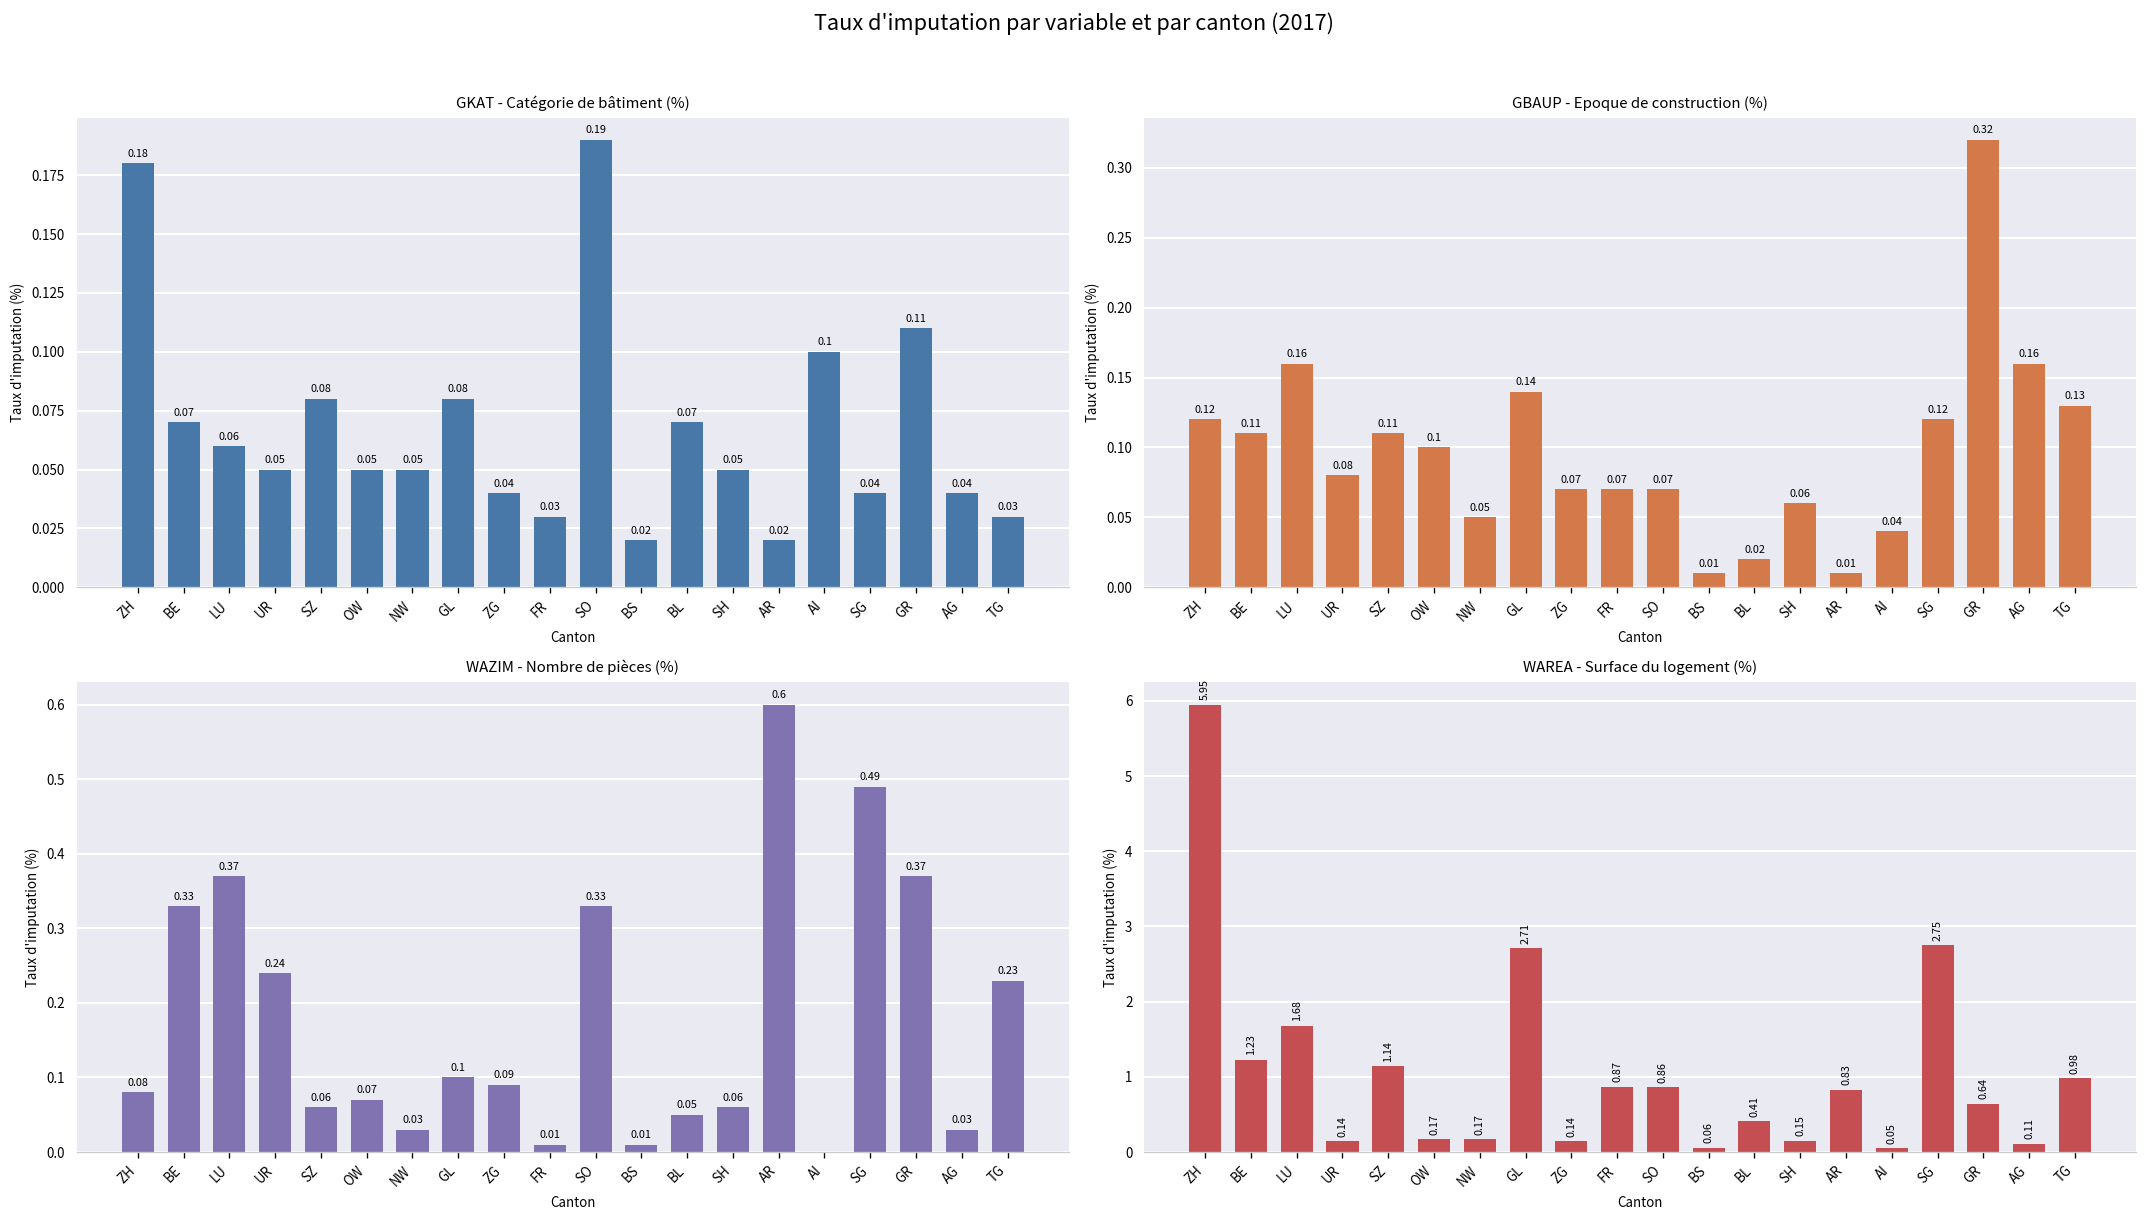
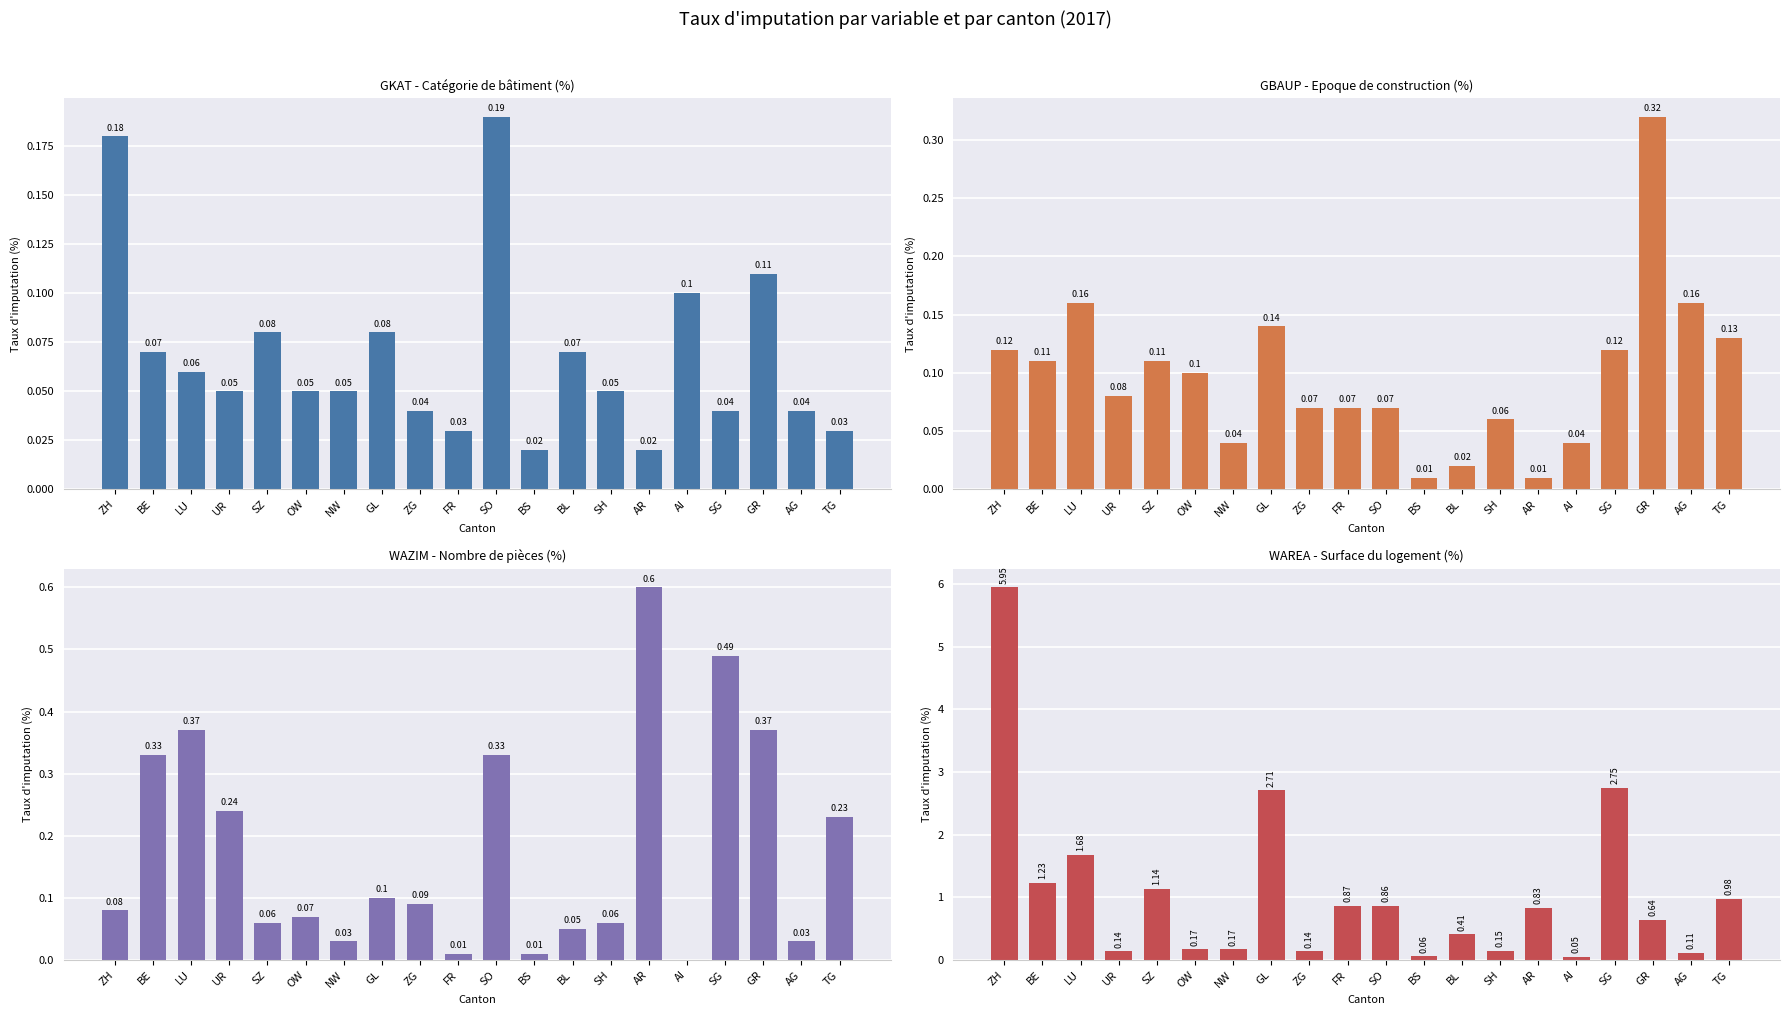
  {
    "GKAT - Catégorie de bâtiment (%)": {
      "ZH": 0.18,
      "BE": 0.07,
      "LU": 0.06,
      "UR": 0.05,
      "SZ": 0.08,
      "OW": 0.05,
      "NW": 0.05,
      "GL": 0.08,
      "ZG": 0.04,
      "FR": 0.03,
      "SO": 0.19,
      "BS": 0.02,
      "BL": 0.07,
      "SH": 0.05,
      "AR": 0.02,
      "AI": 0.1,
      "SG": 0.04,
      "GR": 0.11,
      "AG": 0.04,
      "TG": 0.03
    },
    "GBAUP - Epoque de construction (%)": {
      "ZH": 0.12,
      "BE": 0.11,
      "LU": 0.16,
      "UR": 0.08,
      "SZ": 0.11,
      "OW": 0.1,
-     "NW": 0.05,
+     "NW": 0.04,
      "GL": 0.14,
      "ZG": 0.07,
      "FR": 0.07,
      "SO": 0.07,
      "BS": 0.01,
      "BL": 0.02,
      "SH": 0.06,
      "AR": 0.01,
      "AI": 0.04,
      "SG": 0.12,
      "GR": 0.32,
      "AG": 0.16,
      "TG": 0.13
    },
    "WAZIM - Nombre de pièces (%)": {
      "ZH": 0.08,
      "BE": 0.33,
      "LU": 0.37,
      "UR": 0.24,
      "SZ": 0.06,
      "OW": 0.07,
      "NW": 0.03,
      "GL": 0.1,
      "ZG": 0.09,
      "FR": 0.01,
      "SO": 0.33,
      "BS": 0.01,
      "BL": 0.05,
      "SH": 0.06,
      "AR": 0.6,
      "SG": 0.49,
      "GR": 0.37,
      "AG": 0.03,
      "TG": 0.23
    },
    "WAREA - Surface du logement (%)": {
      "ZH": 5.95,
      "BE": 1.23,
      "LU": 1.68,
      "UR": 0.14,
      "SZ": 1.14,
      "OW": 0.17,
      "NW": 0.17,
      "GL": 2.71,
      "ZG": 0.14,
      "FR": 0.87,
      "SO": 0.86,
      "BS": 0.06,
      "BL": 0.41,
      "SH": 0.15,
      "AR": 0.83,
      "AI": 0.05,
      "SG": 2.75,
      "GR": 0.64,
      "AG": 0.11,
      "TG": 0.98
    }
  }
